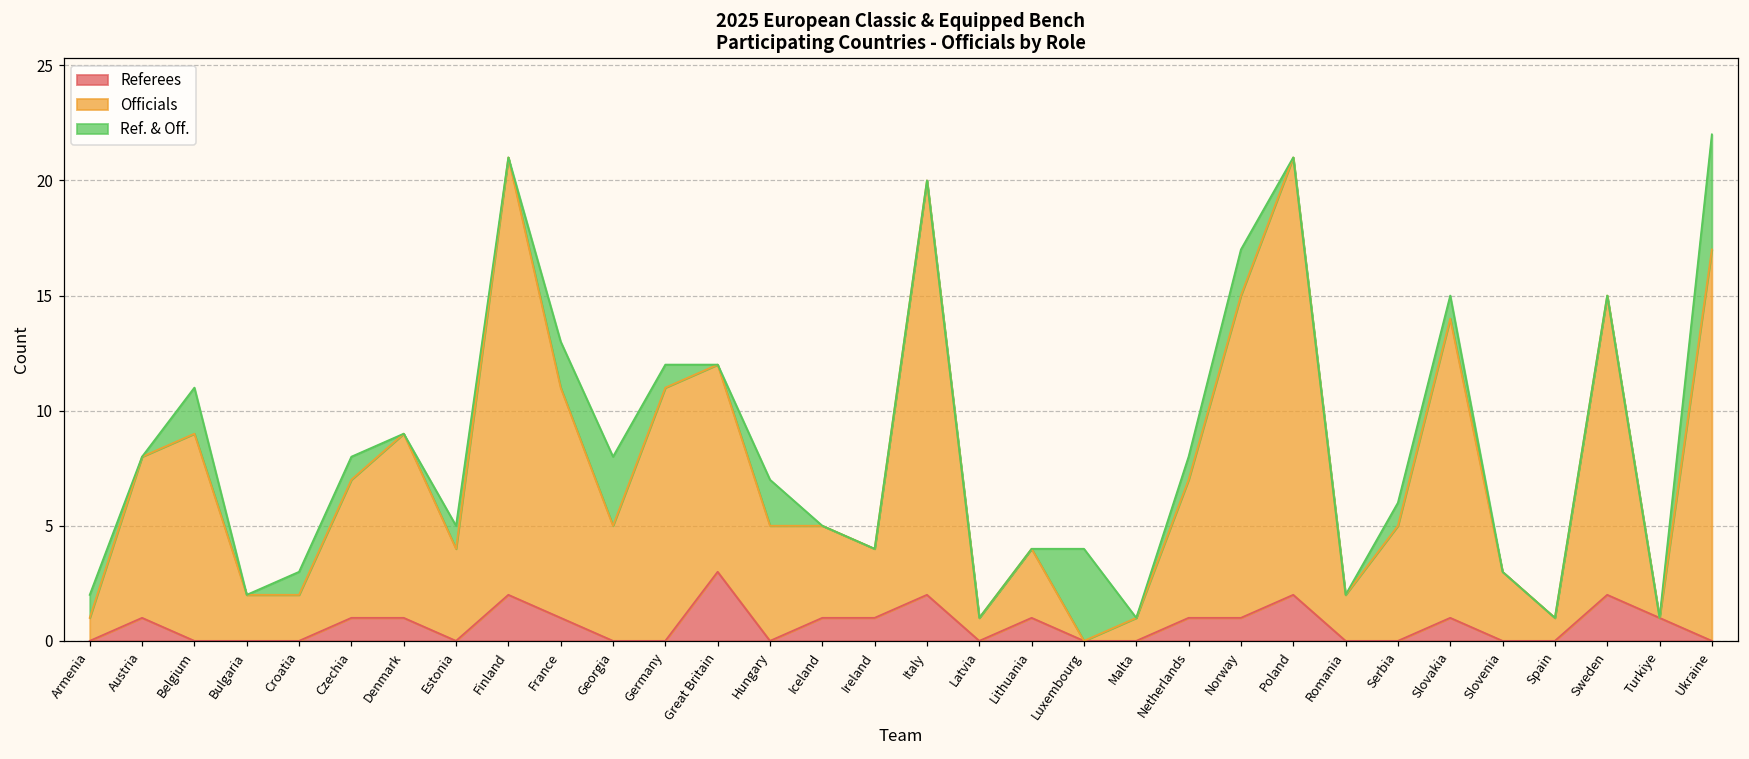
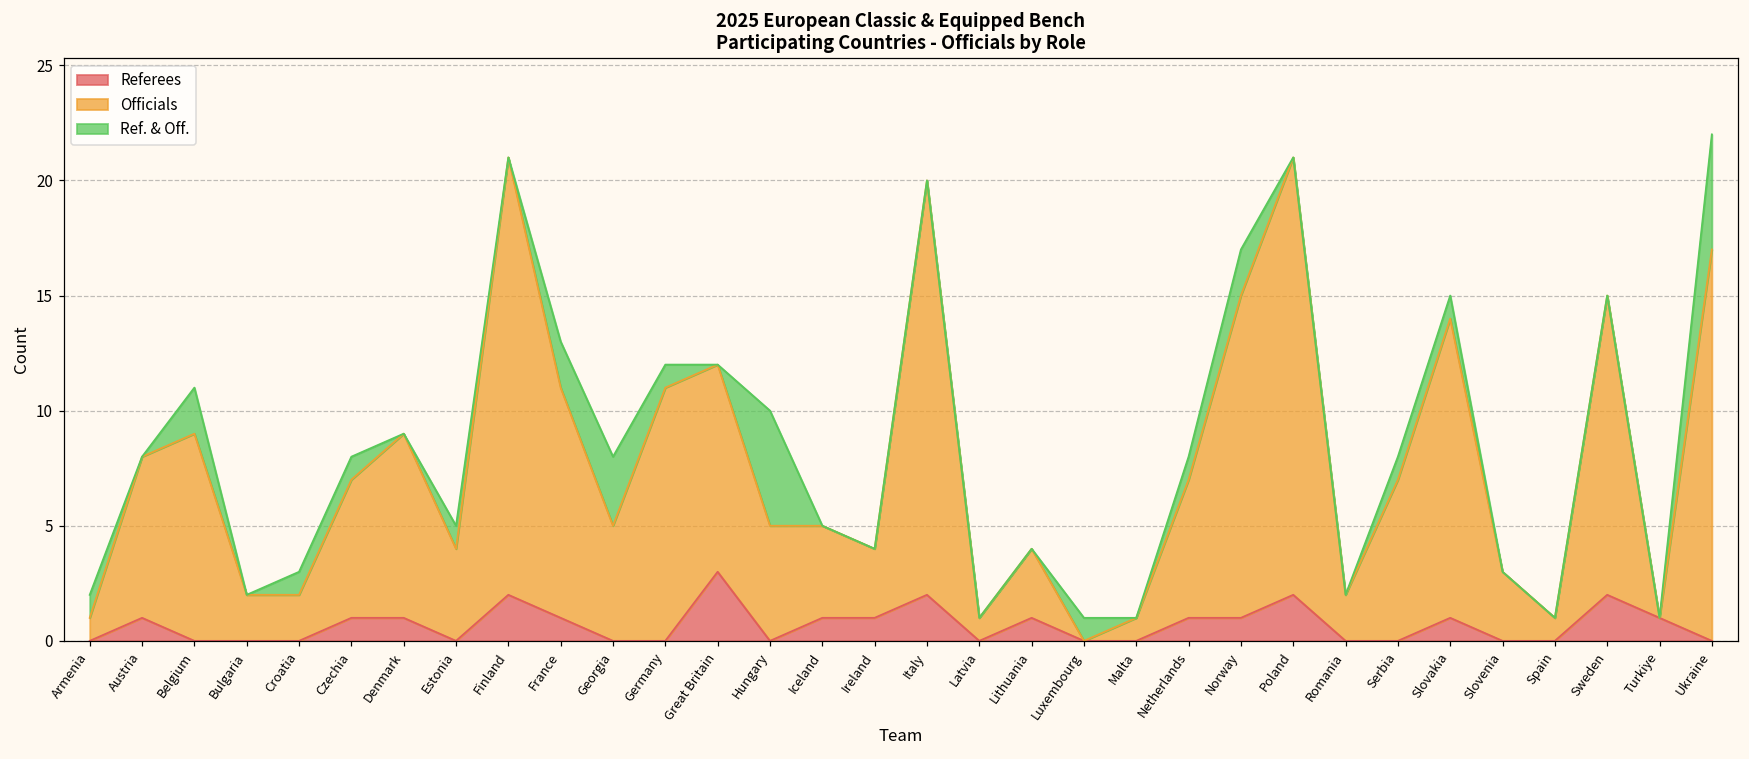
  {
    "Referees": {
      "Armenia": 0,
      "Austria": 1,
      "Belgium": 0,
      "Bulgaria": 0,
      "Croatia": 0,
      "Czechia": 1,
      "Denmark": 1,
      "Estonia": 0,
      "Finland": 2,
      "France": 1,
      "Georgia": 0,
      "Germany": 0,
      "Great Britain": 3,
      "Hungary": 0,
      "Iceland": 1,
      "Ireland": 1,
      "Italy": 2,
      "Latvia": 0,
      "Lithuania": 1,
      "Malta": 0,
      "Netherlands": 1,
      "Norway": 1,
      "Poland": 2,
      "Romania": 0,
      "Serbia": 0,
      "Slovakia": 1,
      "Slovenia": 0,
      "Spain": 0,
      "Sweden": 2,
      "Ukraine": 0
    },
    "Officials": {
      "Armenia": 1,
      "Belgium": 9,
      "Croatia": 2,
      "Czechia": 6,
      "Estonia": 4,
      "France": 10,
      "Georgia": 5,
      "Germany": 11,
      "Hungary": 5,
      "Netherlands": 6,
      "Norway": 14,
-     "Serbia": 5,
+     "Serbia": 7,
      "Slovakia": 13,
      "Ukraine": 17
    },
    "Ref. & Off.": {
      "Armenia": 1,
      "Belgium": 2,
      "Croatia": 1,
      "Czechia": 1,
      "Estonia": 1,
      "France": 2,
      "Georgia": 3,
      "Germany": 1,
-     "Hungary": 2,
-     "Luxembourg": 4,
+     "Hungary": 5,
+     "Luxembourg": 1,
      "Netherlands": 1,
      "Norway": 2,
      "Serbia": 1,
      "Slovakia": 1,
      "Ukraine": 5
    }
  }
